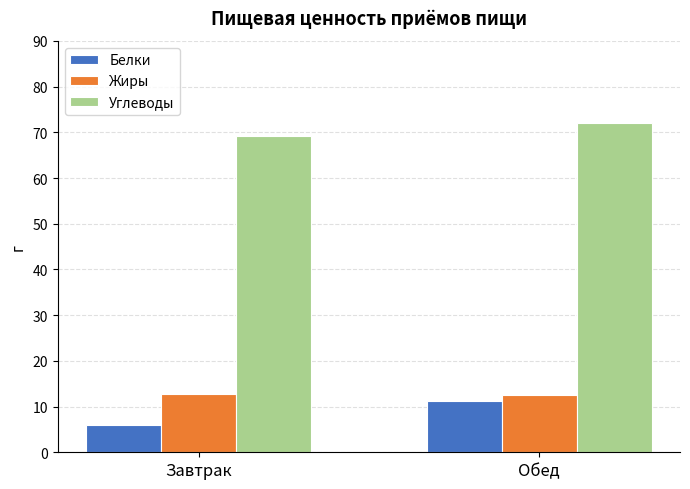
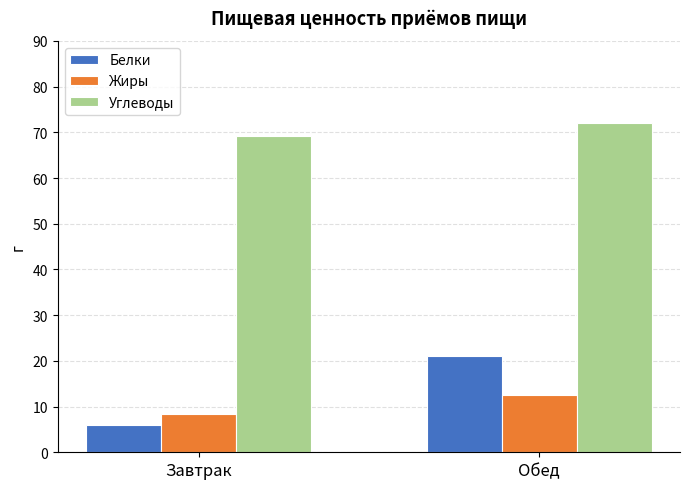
  {
    "Белки": {
      "Завтрак": 6,
-     "Обед": 11
+     "Обед": 21
    },
    "Жиры": {
-     "Завтрак": 13,
+     "Завтрак": 8,
      "Обед": 13
    },
    "Углеводы": {
      "Завтрак": 69,
      "Обед": 72
    }
  }
